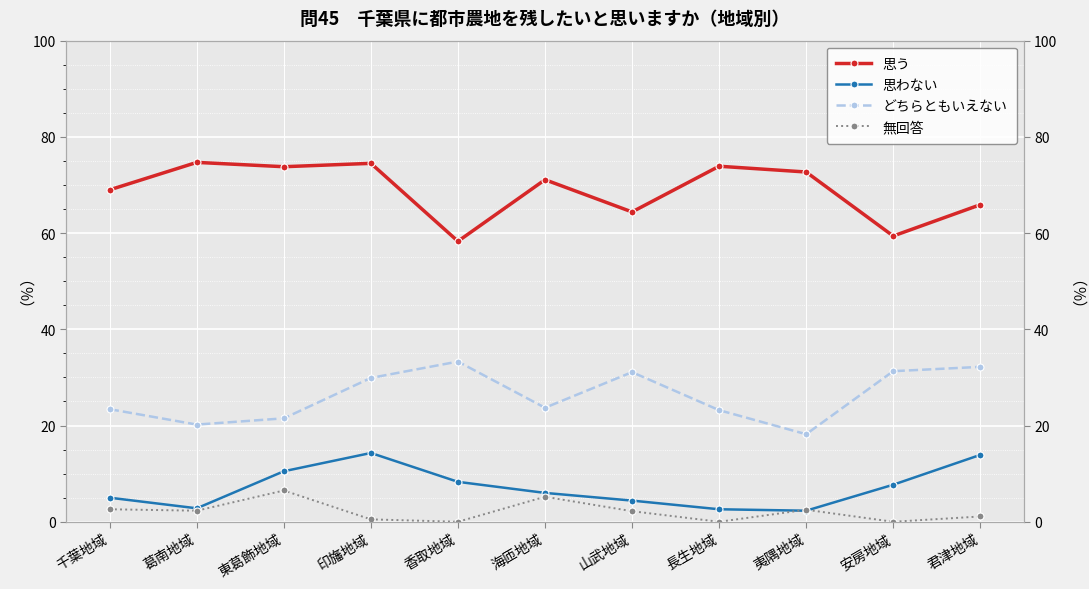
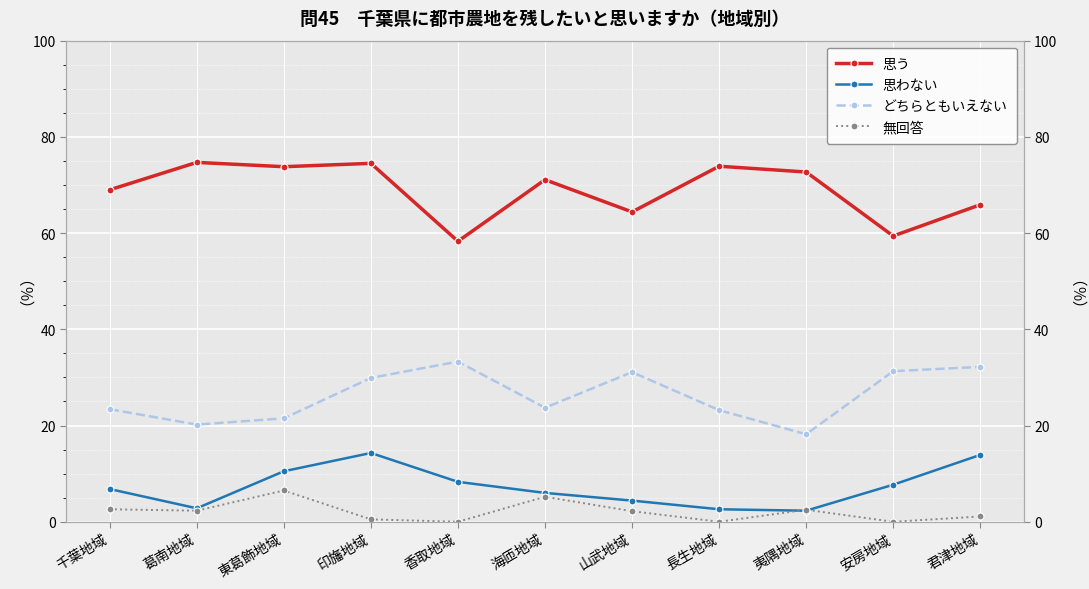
  {
    "思う": {
      "千葉地域": 69,
      "葛南地域": 75,
      "東葛飾地域": 74,
      "印旛地域": 75,
      "香取地域": 58,
      "海匝地域": 71,
      "山武地域": 64,
      "長生地域": 74,
      "夷隅地域": 73,
      "安房地域": 59,
      "君津地域": 66
    },
    "思わない": {
-     "千葉地域": 5,
+     "千葉地域": 7,
      "東葛飾地域": 11,
      "印旛地域": 14,
      "香取地域": 8,
      "海匝地域": 6,
      "山武地域": 4,
      "長生地域": 3,
      "安房地域": 8,
      "君津地域": 14
    },
    "どちらともいえない": {
      "千葉地域": 23,
      "葛南地域": 20,
      "東葛飾地域": 22,
      "印旛地域": 30,
      "香取地域": 33,
      "海匝地域": 24,
      "山武地域": 31,
      "長生地域": 23,
      "夷隅地域": 18,
      "安房地域": 31,
      "君津地域": 32
    },
    "無回答": {
      "千葉地域": 3,
      "東葛飾地域": 7,
      "印旛地域": 1,
      "香取地域": 0,
      "海匝地域": 5,
      "山武地域": 2,
      "長生地域": 0,
      "安房地域": 0,
      "君津地域": 1
    }
  }
